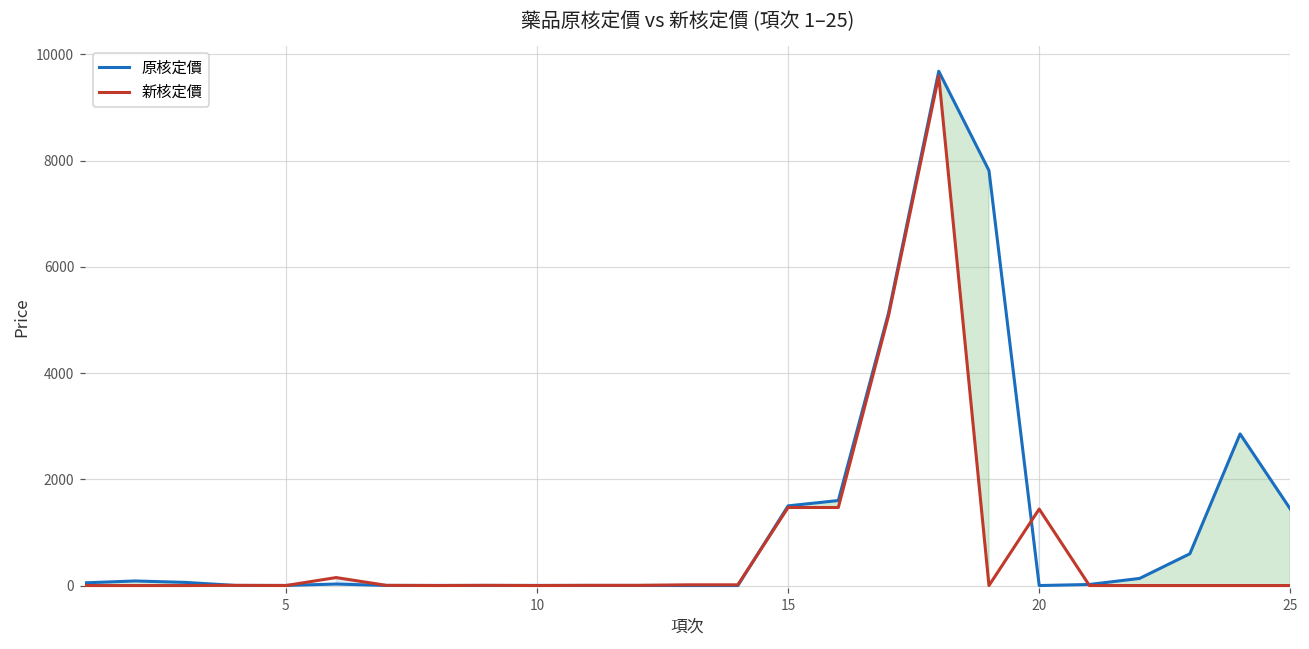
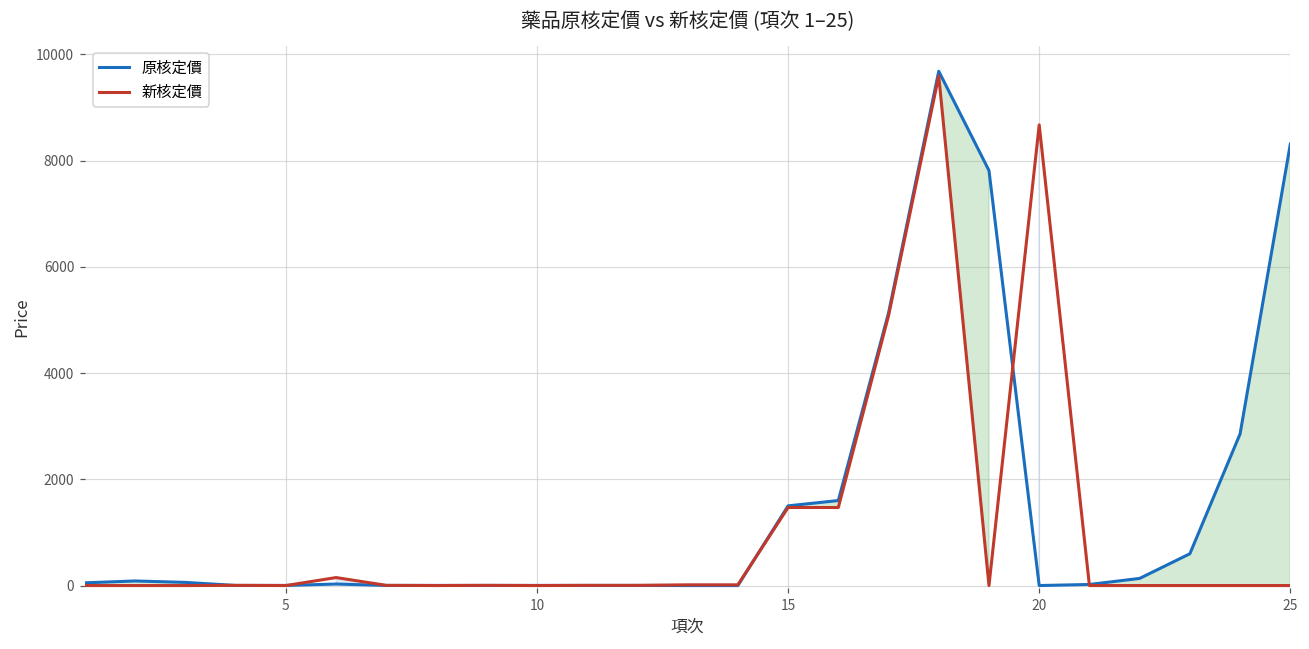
  {
    "原核定價": {
      "20": 0,
-     "25": 1400
+     "25": 8300
    },
    "新核定價": {
-     "20": 1400,
+     "20": 8700,
      "25": 0
    }
  }
